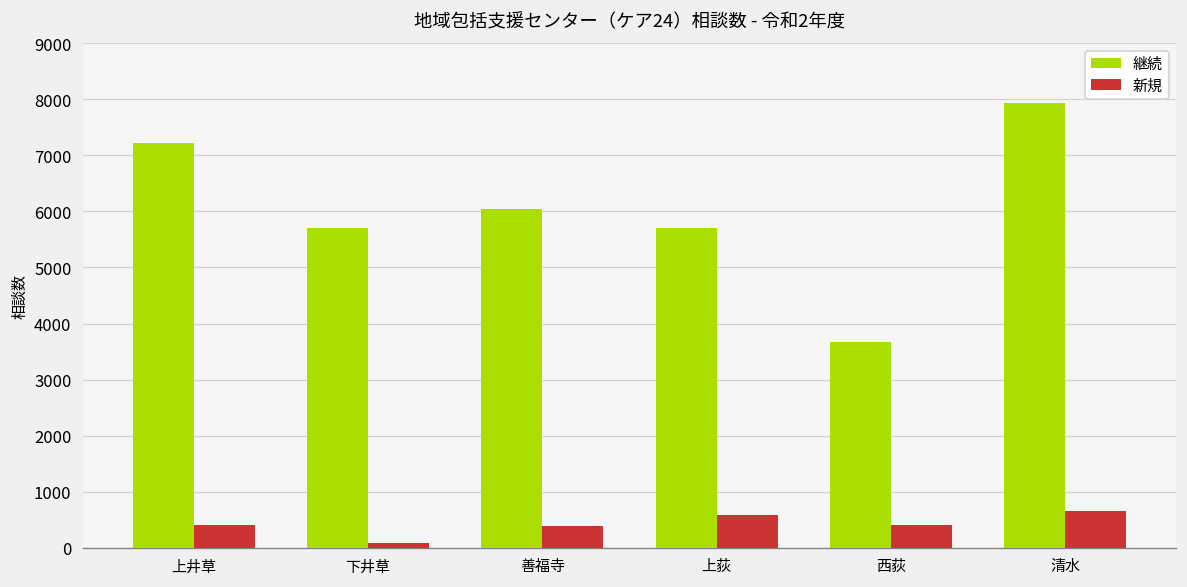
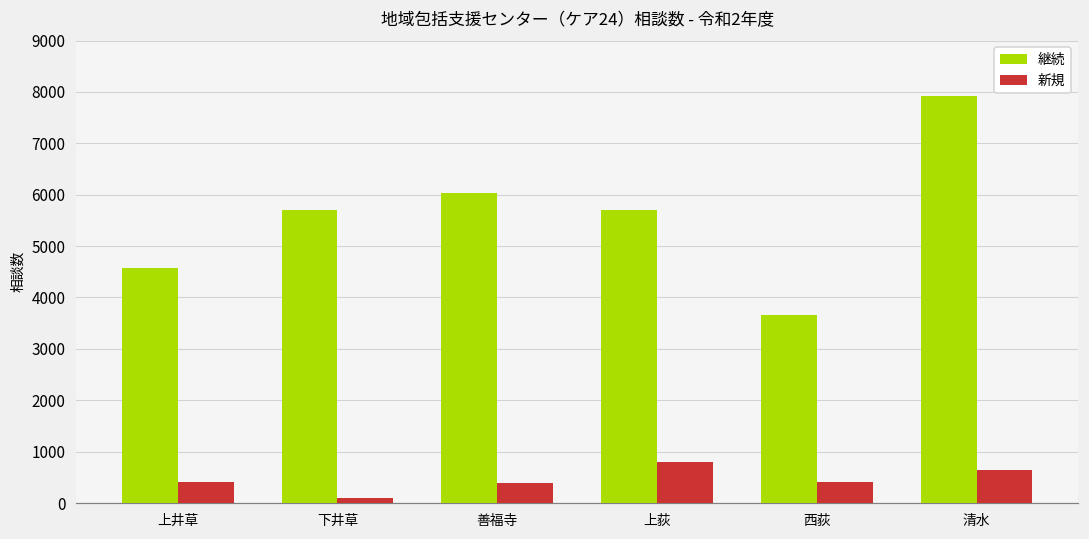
  {
    "継続": {
-     "上井草": 7200,
+     "上井草": 4600,
      "下井草": 5700,
      "善福寺": 6000,
      "上荻": 5700,
      "西荻": 3700,
      "清水": 7900
    },
    "新規": {
      "上井草": 400,
      "下井草": 100,
      "善福寺": 400,
-     "上荻": 600,
+     "上荻": 800,
      "西荻": 400,
      "清水": 600
    }
  }
